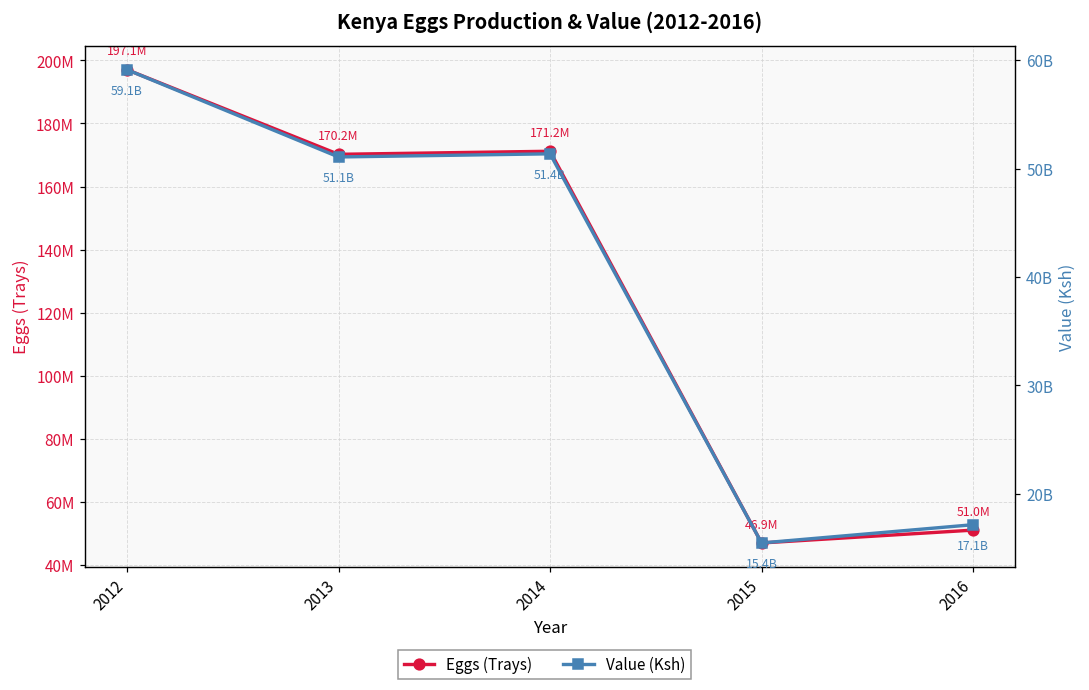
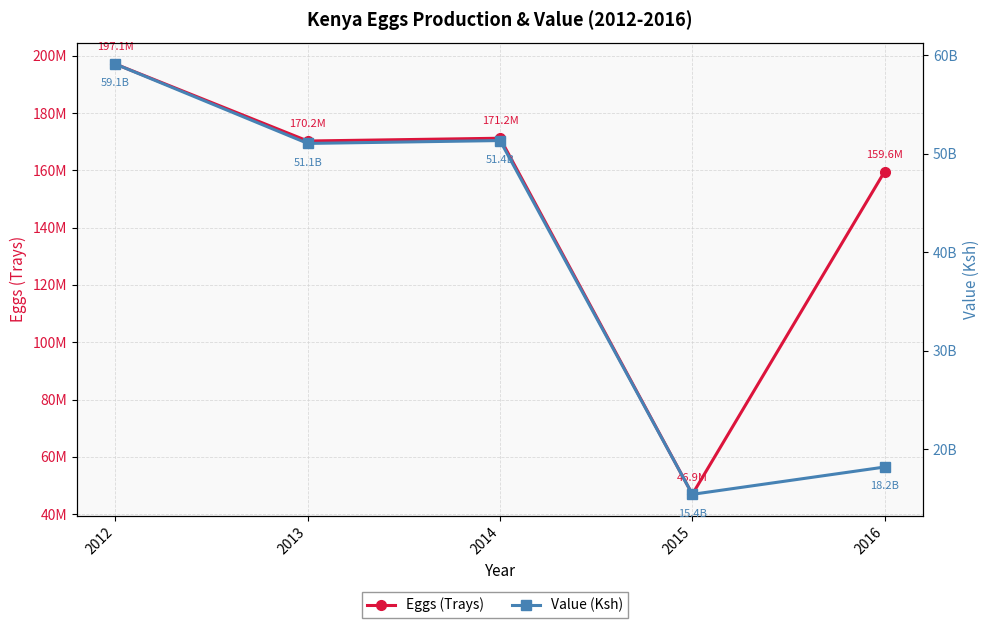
  {
    "Eggs (Trays)": {
      "2012": "197.1M",
      "2013": "170.2M",
      "2014": "171.2M",
      "2015": "46.9M",
-     "2016": "51.0M"
+     "2016": "159.6M"
    },
    "Value (Ksh)": {
      "2012": "59.1B",
      "2013": "51.1B",
      "2014": "51.4B",
      "2015": "15.4B",
-     "2016": "17.1B"
+     "2016": "18.2B"
    }
  }
